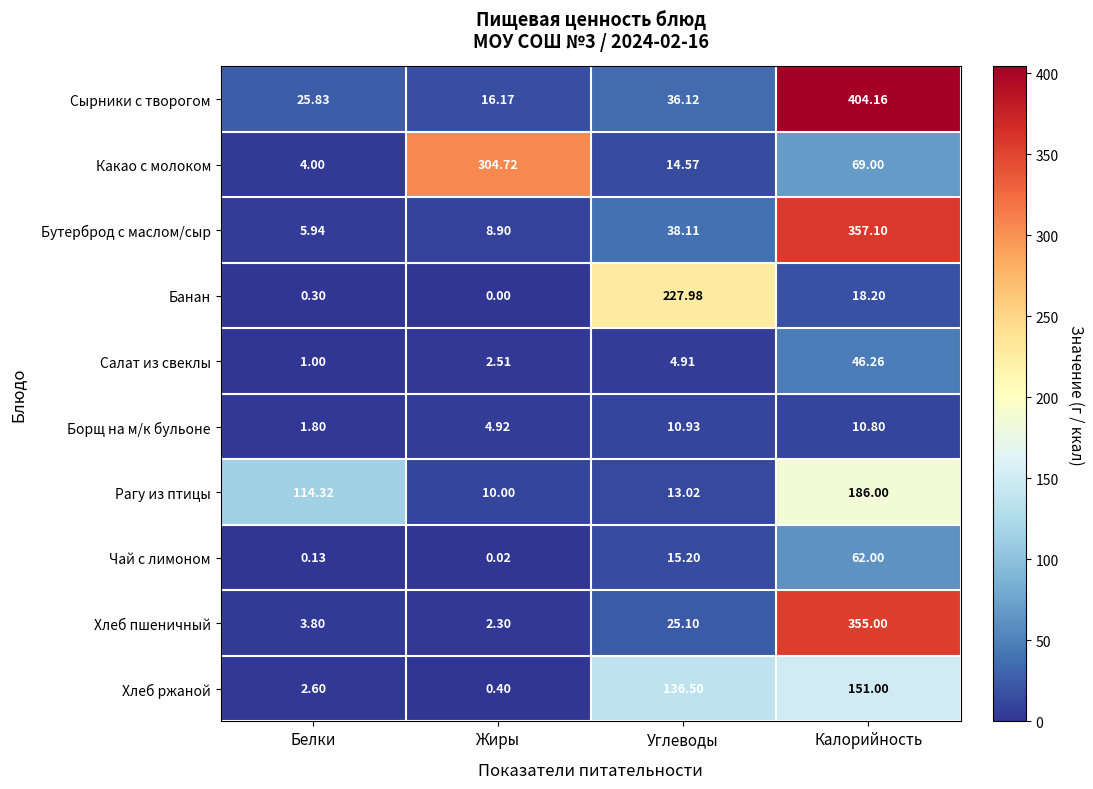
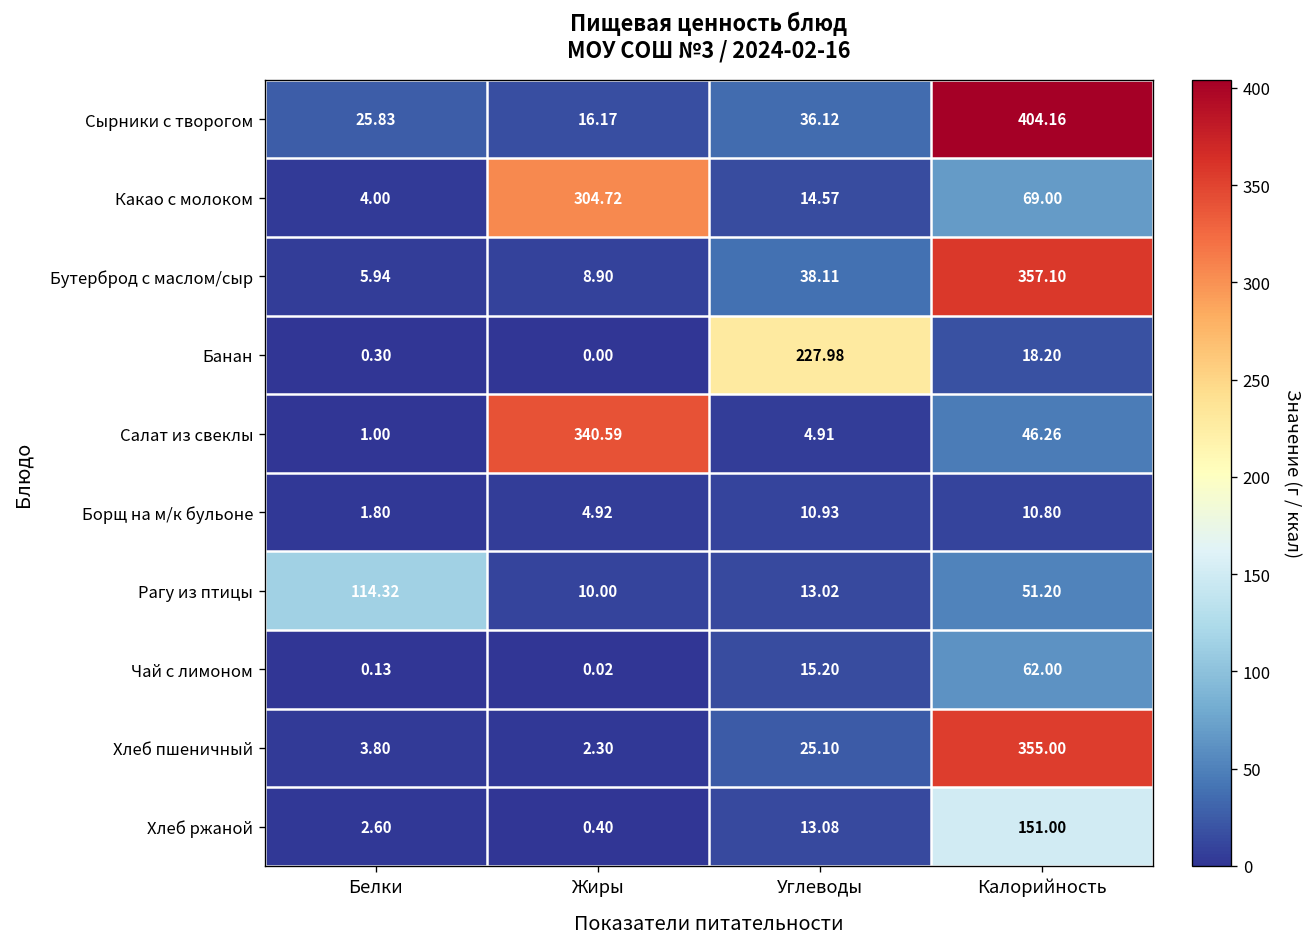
  {
    "Сырники с творогом": {
      "Белки": 25.83,
      "Жиры": 16.17,
      "Углеводы": 36.12,
      "Калорийность": 404.16
    },
    "Какао с молоком": {
      "Белки": 4.00,
      "Жиры": 304.72,
      "Углеводы": 14.57,
      "Калорийность": 69.00
    },
    "Бутерброд с маслом/сыр": {
      "Белки": 5.94,
      "Жиры": 8.90,
      "Углеводы": 38.11,
      "Калорийность": 357.10
    },
    "Банан": {
      "Белки": 0.30,
      "Жиры": 0.00,
      "Углеводы": 227.98,
      "Калорийность": 18.20
    },
    "Салат из свеклы": {
      "Белки": 1.00,
-     "Жиры": 2.51,
+     "Жиры": 340.59,
      "Углеводы": 4.91,
      "Калорийность": 46.26
    },
    "Борщ на м/к бульоне": {
      "Белки": 1.80,
      "Жиры": 4.92,
      "Углеводы": 10.93,
      "Калорийность": 10.80
    },
    "Рагу из птицы": {
      "Белки": 114.32,
      "Жиры": 10.00,
      "Углеводы": 13.02,
-     "Калорийность": 186.00
+     "Калорийность": 51.20
    },
    "Чай с лимоном": {
      "Белки": 0.13,
      "Жиры": 0.02,
      "Углеводы": 15.20,
      "Калорийность": 62.00
    },
    "Хлеб пшеничный": {
      "Белки": 3.80,
      "Жиры": 2.30,
      "Углеводы": 25.10,
      "Калорийность": 355.00
    },
    "Хлеб ржаной": {
      "Белки": 2.60,
      "Жиры": 0.40,
-     "Углеводы": 136.50,
+     "Углеводы": 13.08,
      "Калорийность": 151.00
    }
  }
